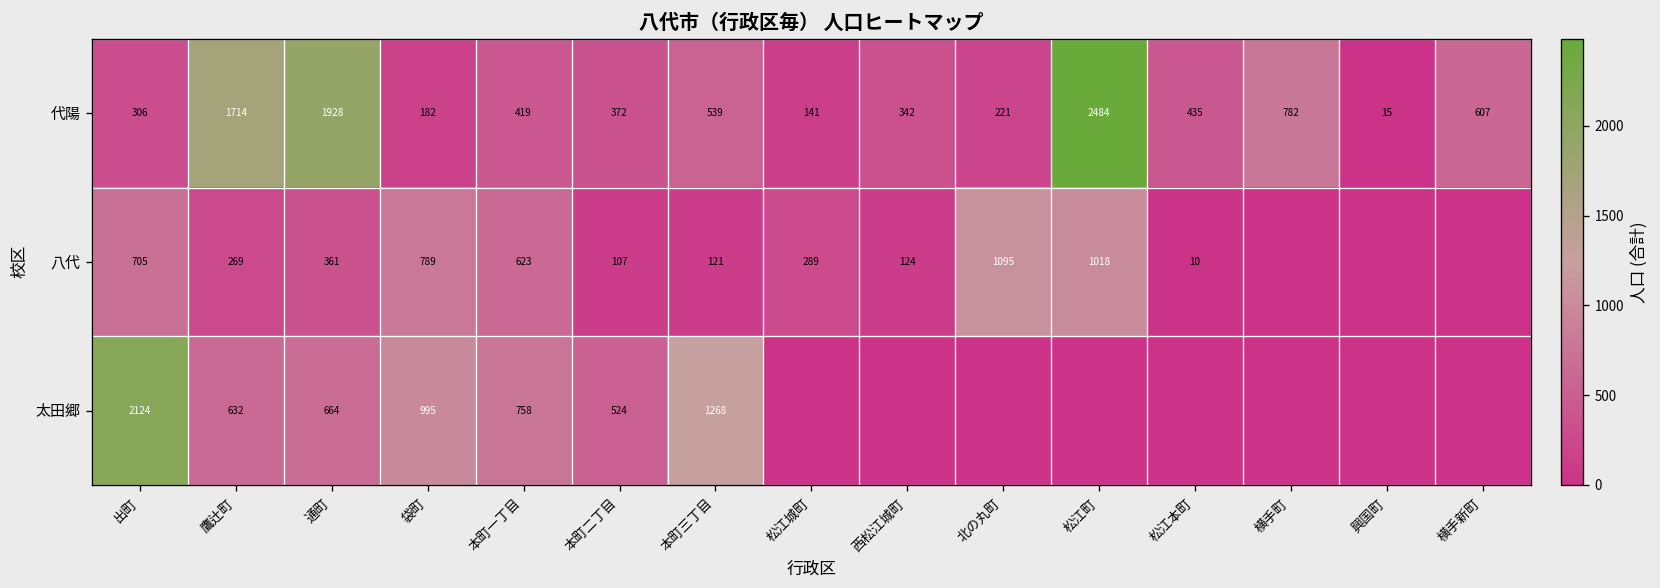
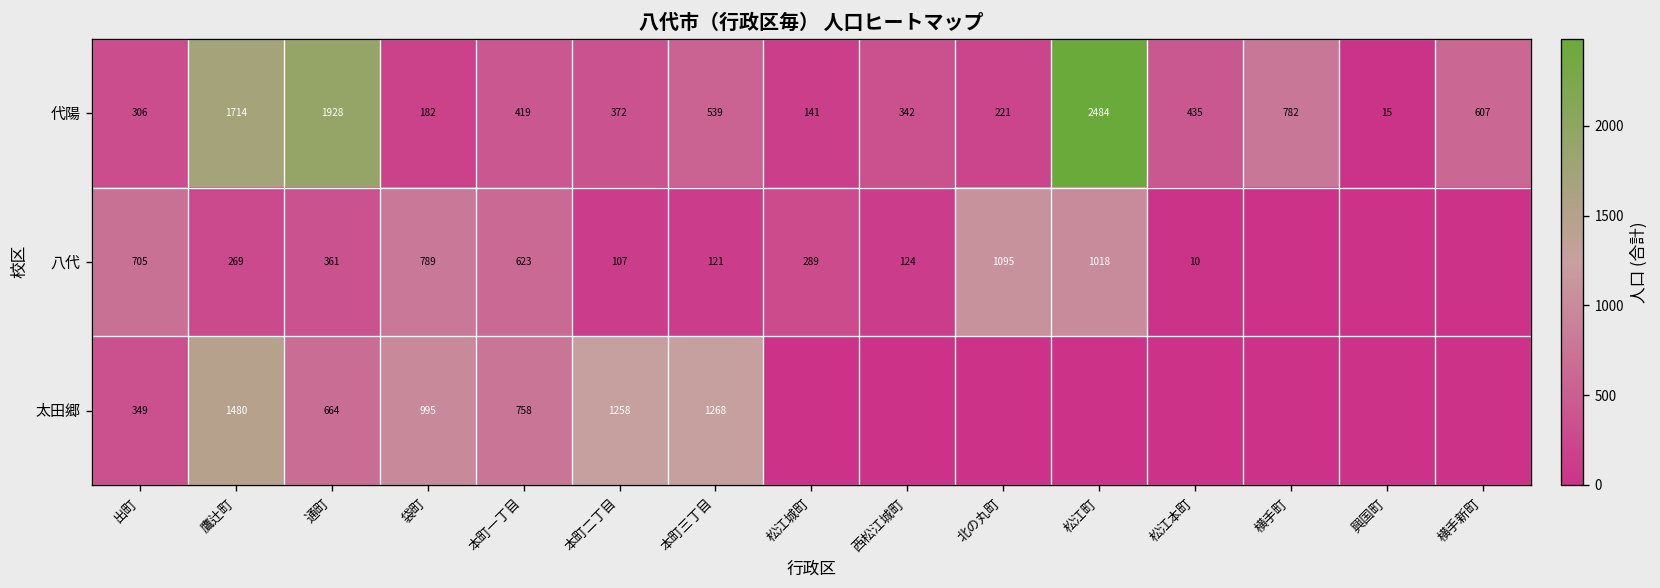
  {
    "代陽": {
      "出町": 306,
      "鷹辻町": 1714,
      "通町": 1928,
      "袋町": 182,
      "本町一丁目": 419,
      "本町二丁目": 372,
      "本町三丁目": 539,
      "松江城町": 141,
      "西松江城町": 342,
      "北の丸町": 221,
      "松江町": 2484,
      "松江本町": 435,
      "横手町": 782,
      "興国町": 15,
      "横手新町": 607
    },
    "八代": {
      "出町": 705,
      "鷹辻町": 269,
      "通町": 361,
      "袋町": 789,
      "本町一丁目": 623,
      "本町二丁目": 107,
      "本町三丁目": 121,
      "松江城町": 289,
      "西松江城町": 124,
      "北の丸町": 1095,
      "松江町": 1018,
      "松江本町": 10
    },
    "太田郷": {
-     "出町": 2124,
-     "鷹辻町": 632,
+     "出町": 349,
+     "鷹辻町": 1480,
      "通町": 664,
      "袋町": 995,
      "本町一丁目": 758,
-     "本町二丁目": 524,
+     "本町二丁目": 1258,
      "本町三丁目": 1268
    }
  }
